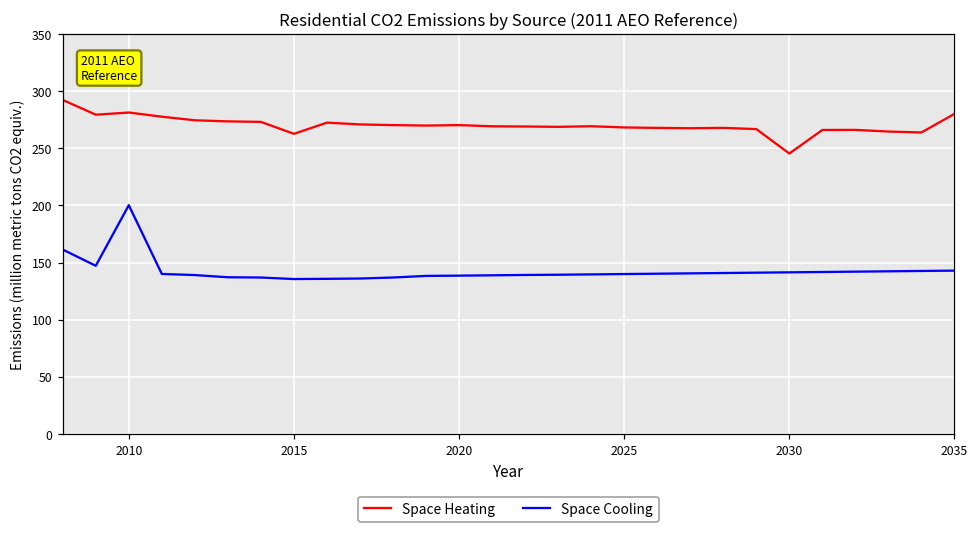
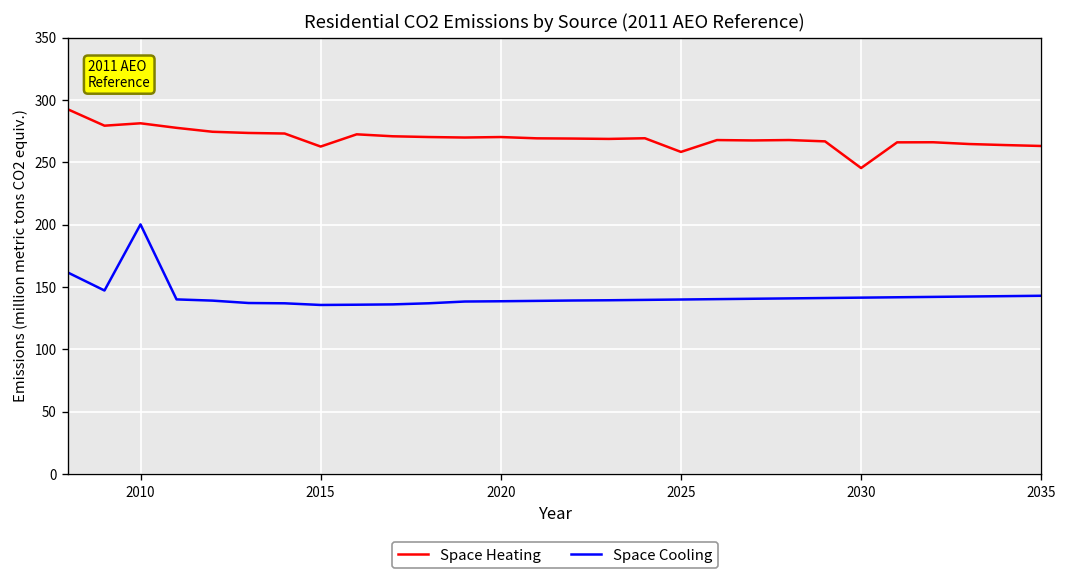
  {
    "Space Heating": {
      "2010": 281,
      "2015": 263,
      "2020": 270,
-     "2025": 268,
+     "2025": 258,
      "2030": 245,
-     "2035": 280
+     "2035": 263
    },
    "Space Cooling": {
      "2010": 200,
      "2015": 136,
      "2020": 139,
      "2025": 140,
      "2030": 141,
      "2035": 143
    }
  }
